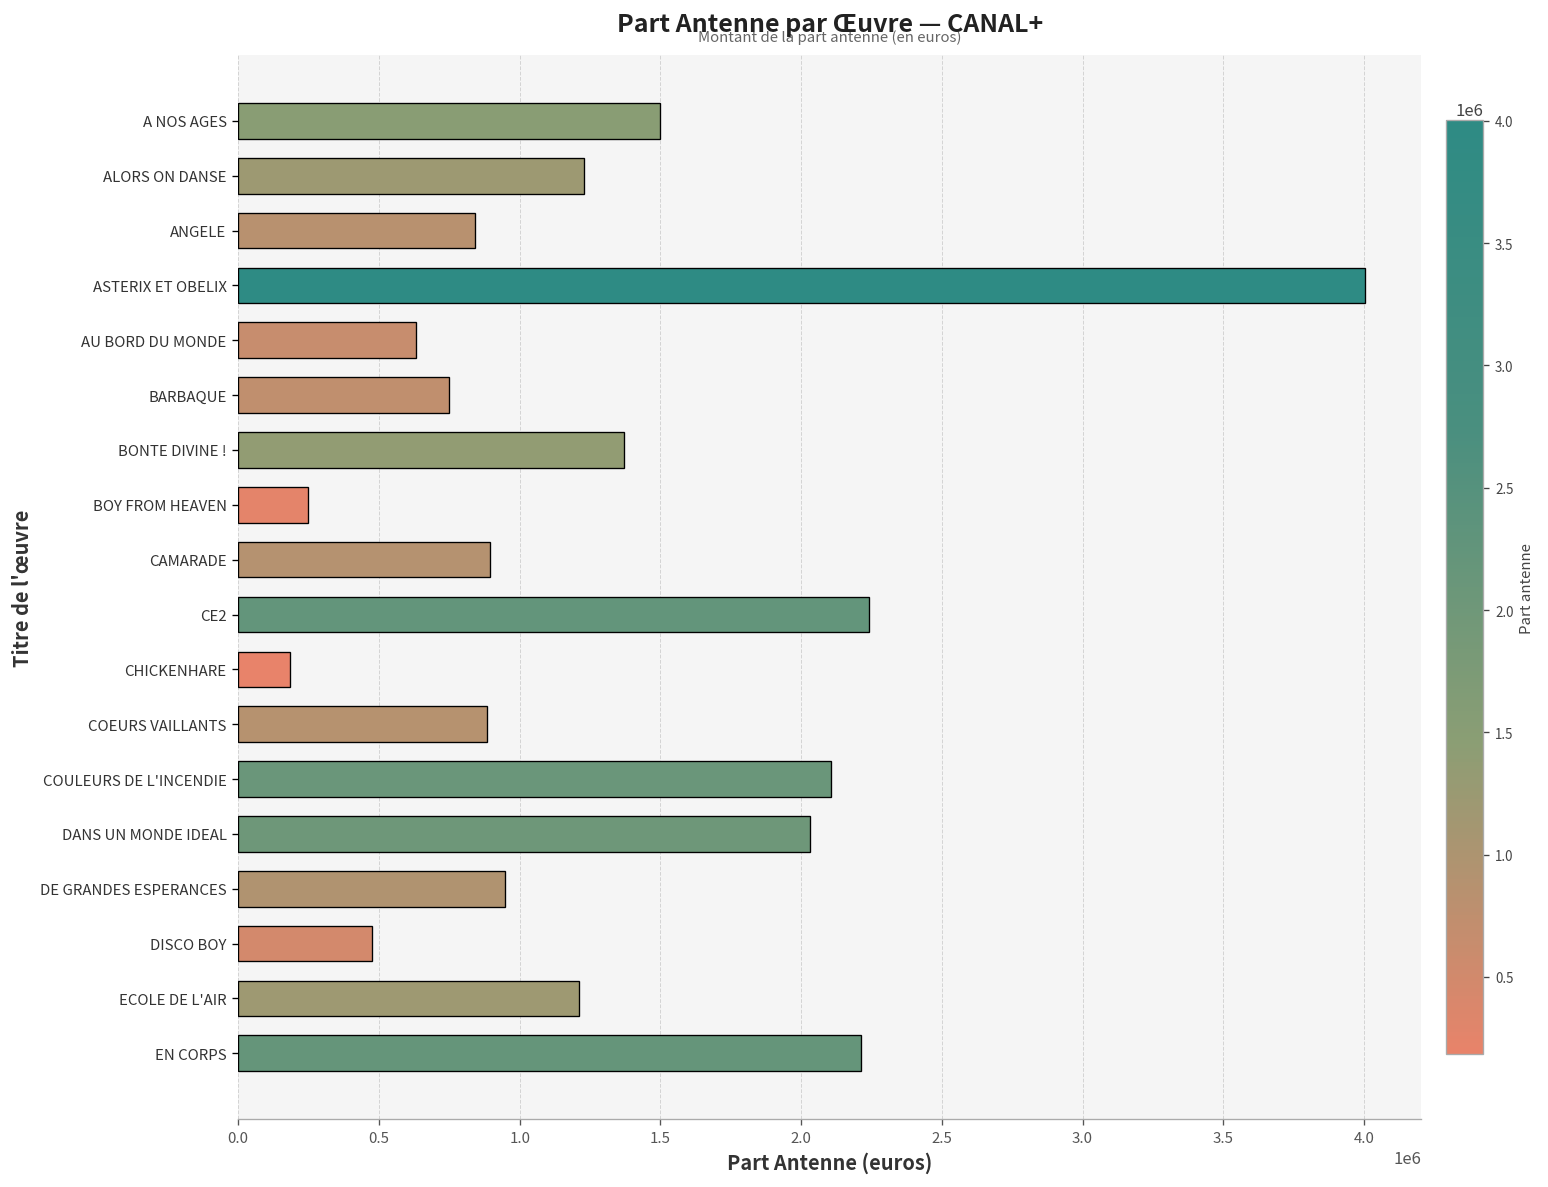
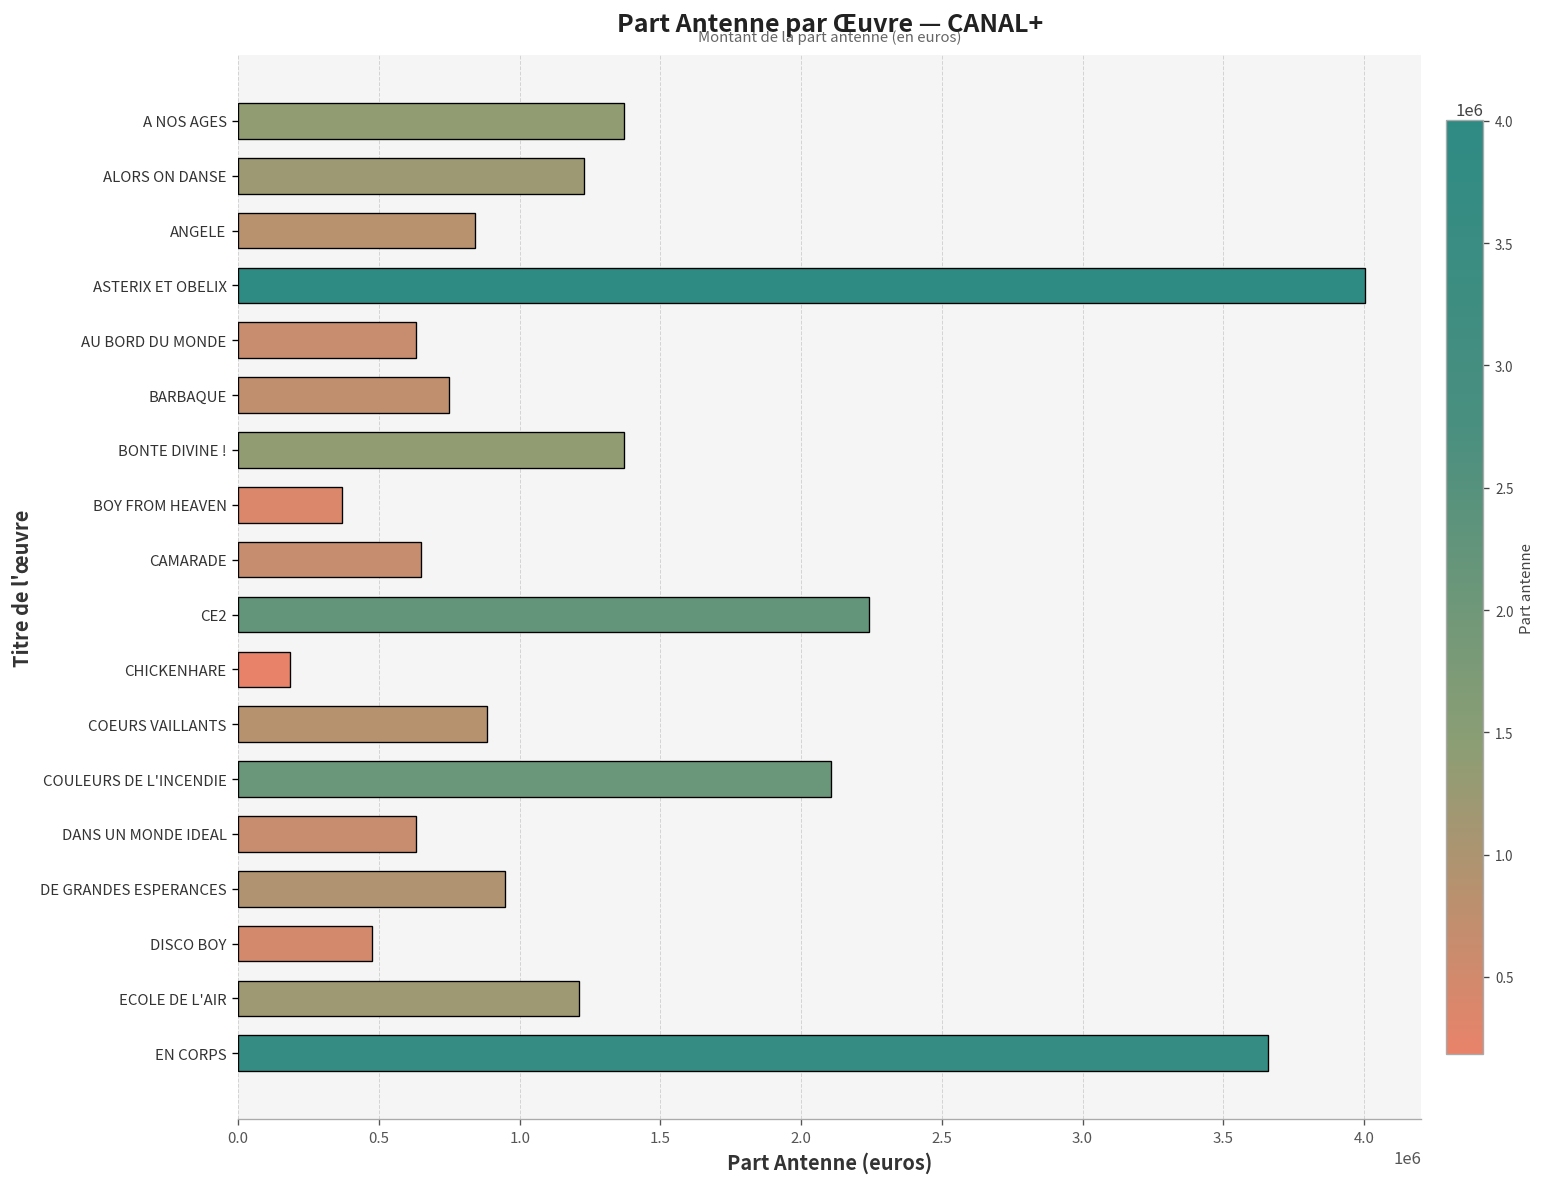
  {
-   "A NOS AGES": 1500000,
+   "A NOS AGES": 1370000,
    "ALORS ON DANSE": 1230000,
    "ANGELE": 840000,
    "ASTERIX ET OBELIX": 4000000,
    "AU BORD DU MONDE": 630000,
    "BARBAQUE": 750000,
    "BONTE DIVINE !": 1370000,
-   "BOY FROM HEAVEN": 250000,
-   "CAMARADE": 900000,
+   "BOY FROM HEAVEN": 370000,
+   "CAMARADE": 650000,
    "CE2": 2240000,
    "CHICKENHARE": 180000,
    "COEURS VAILLANTS": 880000,
    "COULEURS DE L'INCENDIE": 2110000,
-   "DANS UN MONDE IDEAL": 2030000,
+   "DANS UN MONDE IDEAL": 630000,
    "DE GRANDES ESPERANCES": 950000,
    "DISCO BOY": 470000,
    "ECOLE DE L'AIR": 1210000,
-   "EN CORPS": 2210000
+   "EN CORPS": 3660000
  }
